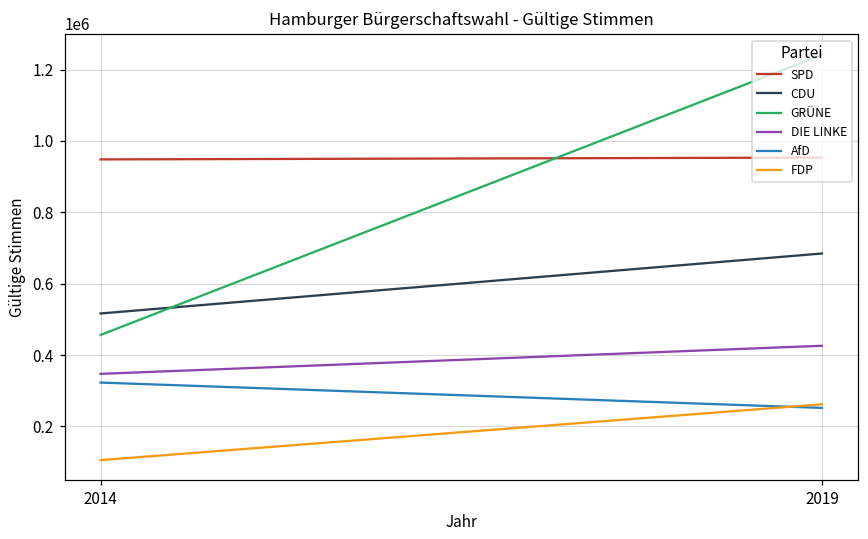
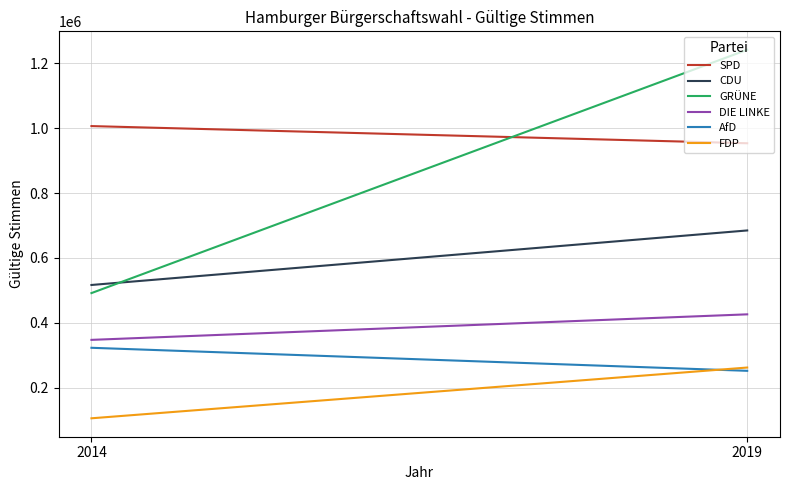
  {
    "SPD": {
-     "2014": 950000
+     "2014": 1010000
    },
    "CDU": {
      "2014": 520000,
      "2019": 680000
    },
    "GRÜNE": {
-     "2014": 460000
+     "2014": 490000
    },
    "DIE LINKE": {
      "2014": 350000,
      "2019": 430000
    },
    "AfD": {
      "2014": 320000,
      "2019": 250000
    },
    "FDP": {
      "2014": 110000,
      "2019": 260000
    }
  }
